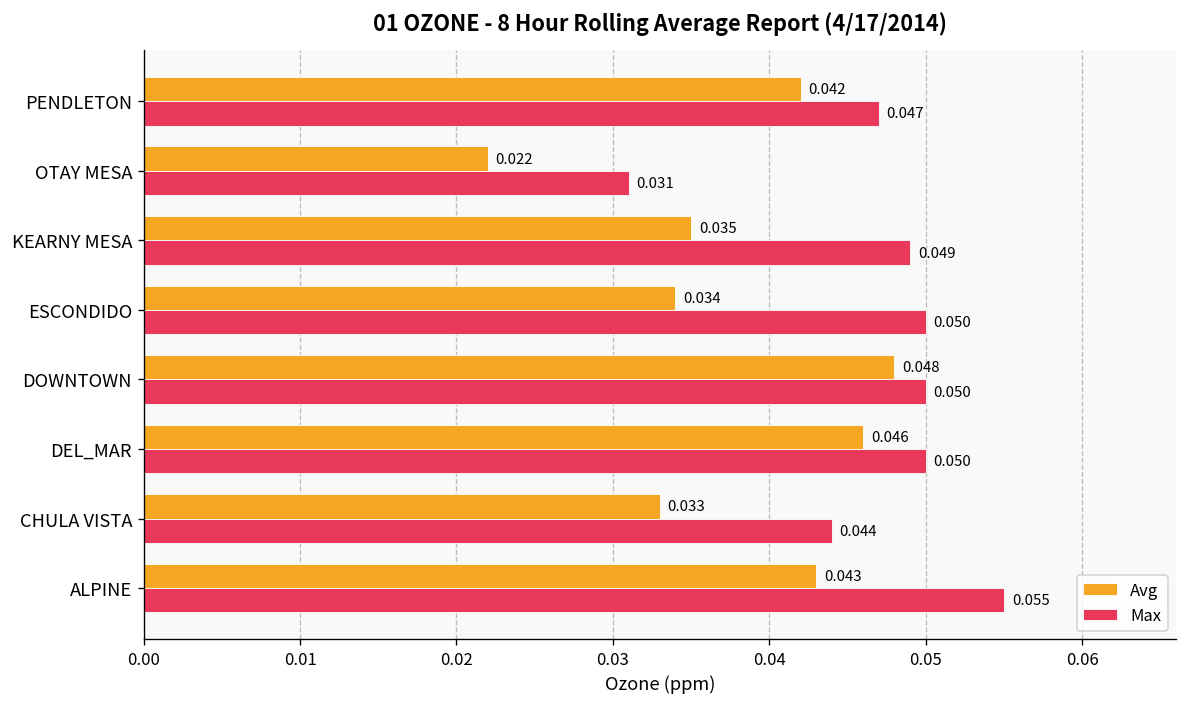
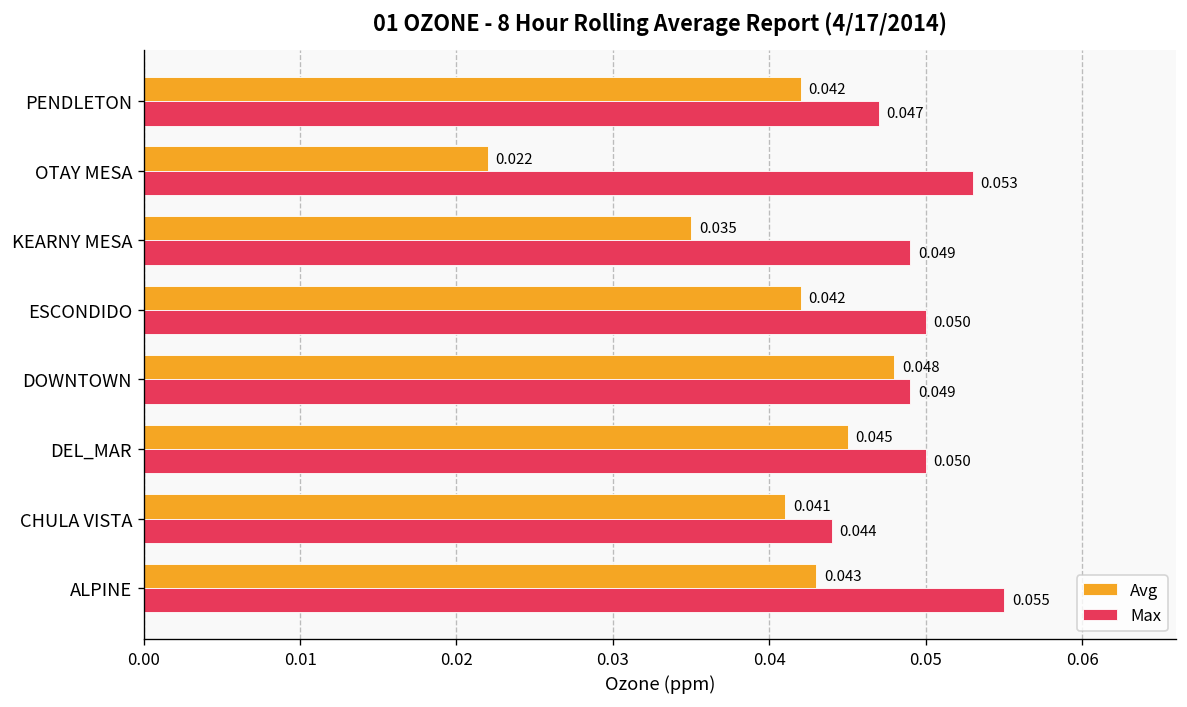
  {
    "Avg": {
      "PENDLETON": 0.042,
      "OTAY MESA": 0.022,
      "KEARNY MESA": 0.035,
-     "ESCONDIDO": 0.034,
+     "ESCONDIDO": 0.042,
      "DOWNTOWN": 0.048,
-     "DEL_MAR": 0.046,
-     "CHULA VISTA": 0.033,
+     "DEL_MAR": 0.045,
+     "CHULA VISTA": 0.041,
      "ALPINE": 0.043
    },
    "Max": {
      "PENDLETON": 0.047,
-     "OTAY MESA": 0.031,
+     "OTAY MESA": 0.053,
      "KEARNY MESA": 0.049,
      "ESCONDIDO": 0.050,
-     "DOWNTOWN": 0.050,
+     "DOWNTOWN": 0.049,
      "DEL_MAR": 0.050,
      "CHULA VISTA": 0.044,
      "ALPINE": 0.055
    }
  }
